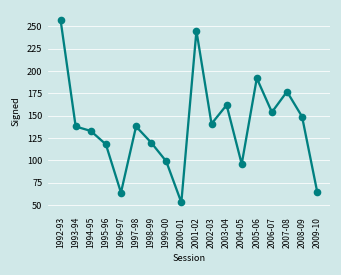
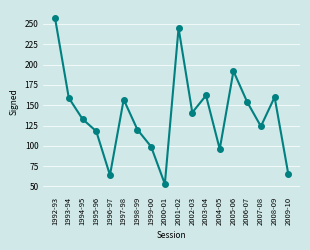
  {
    "1992-93": 260,
-   "1993-94": 140,
+   "1993-94": 160,
    "1994-95": 130,
    "1995-96": 120,
    "1996-97": 60,
-   "1997-98": 140,
+   "1997-98": 160,
    "1998-99": 120,
    "1999-00": 100,
    "2000-01": 50,
    "2001-02": 250,
    "2002-03": 140,
    "2003-04": 160,
    "2004-05": 100,
    "2005-06": 190,
    "2006-07": 150,
-   "2007-08": 180,
-   "2008-09": 150,
+   "2007-08": 120,
+   "2008-09": 160,
    "2009-10": 70
  }
